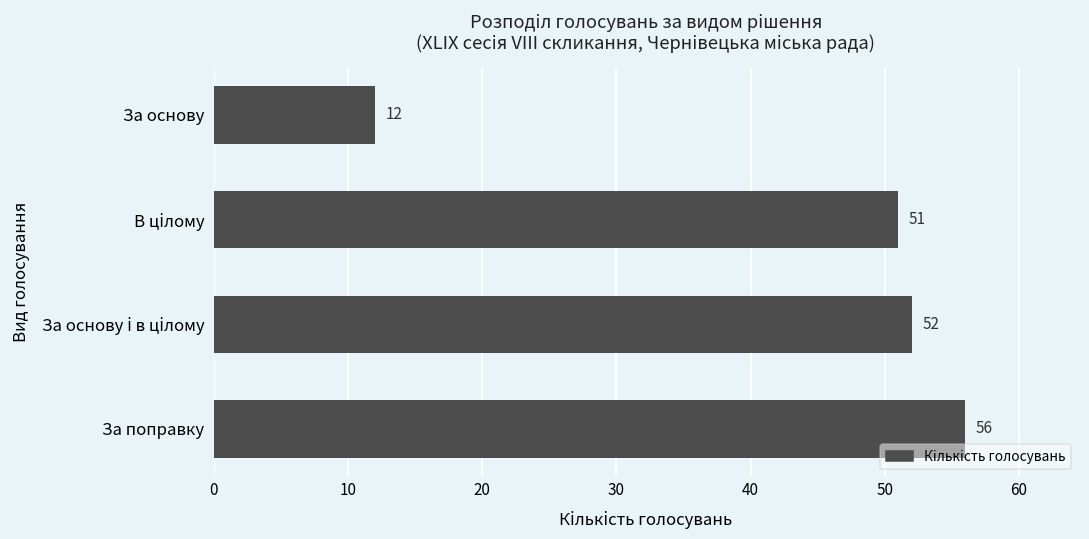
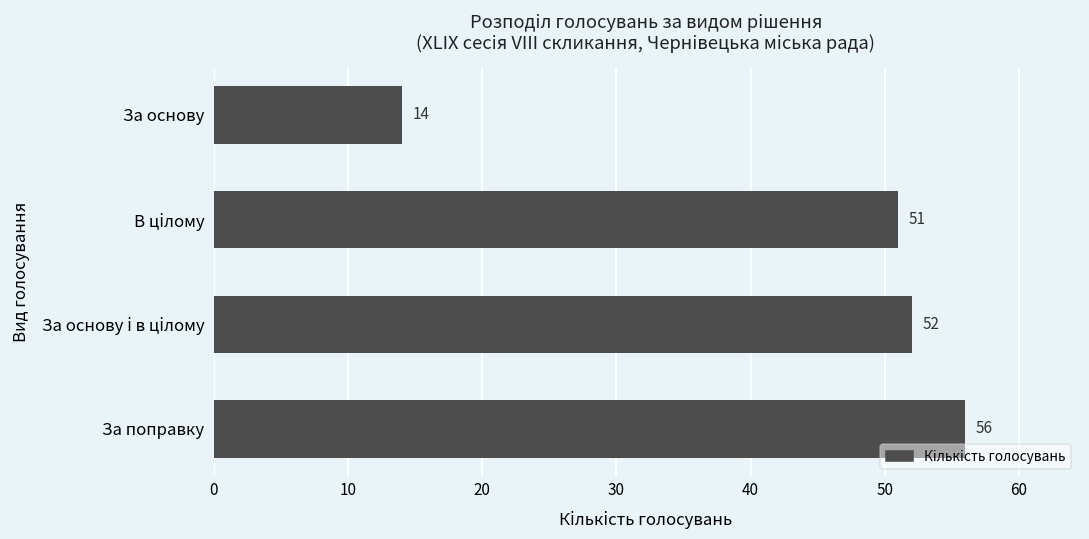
  {
-   "За основу": 12,
+   "За основу": 14,
    "В цілому": 51,
    "За основу і в цілому": 52,
    "За поправку": 56
  }
